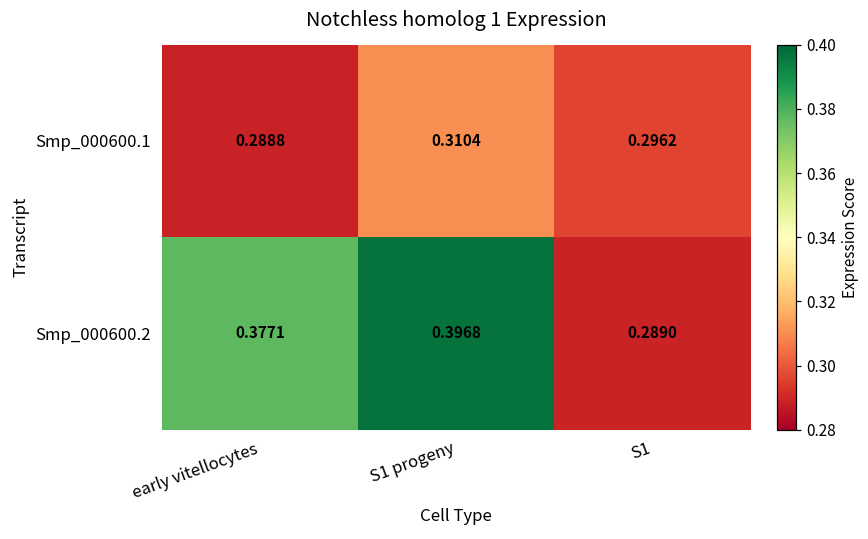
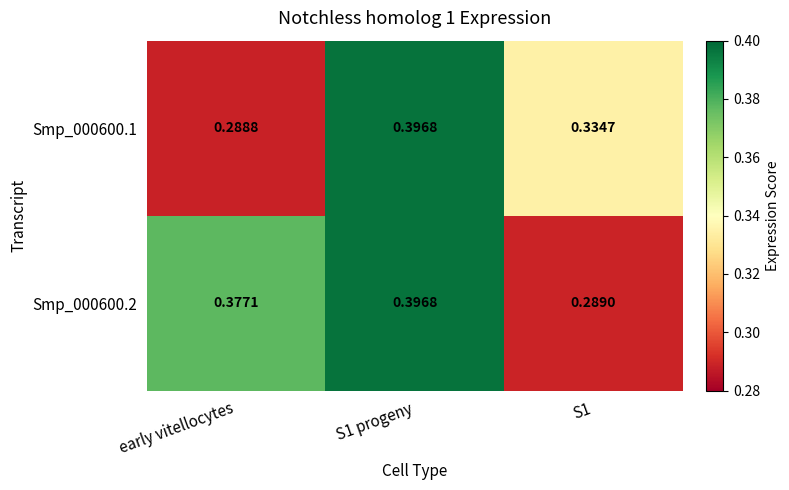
  {
    "Smp_000600.1": {
      "early vitellocytes": 0.2888,
-     "S1 progeny": 0.3104,
-     "S1": 0.2962
+     "S1 progeny": 0.3968,
+     "S1": 0.3347
    },
    "Smp_000600.2": {
      "early vitellocytes": 0.3771,
      "S1 progeny": 0.3968,
      "S1": 0.2890
    }
  }
